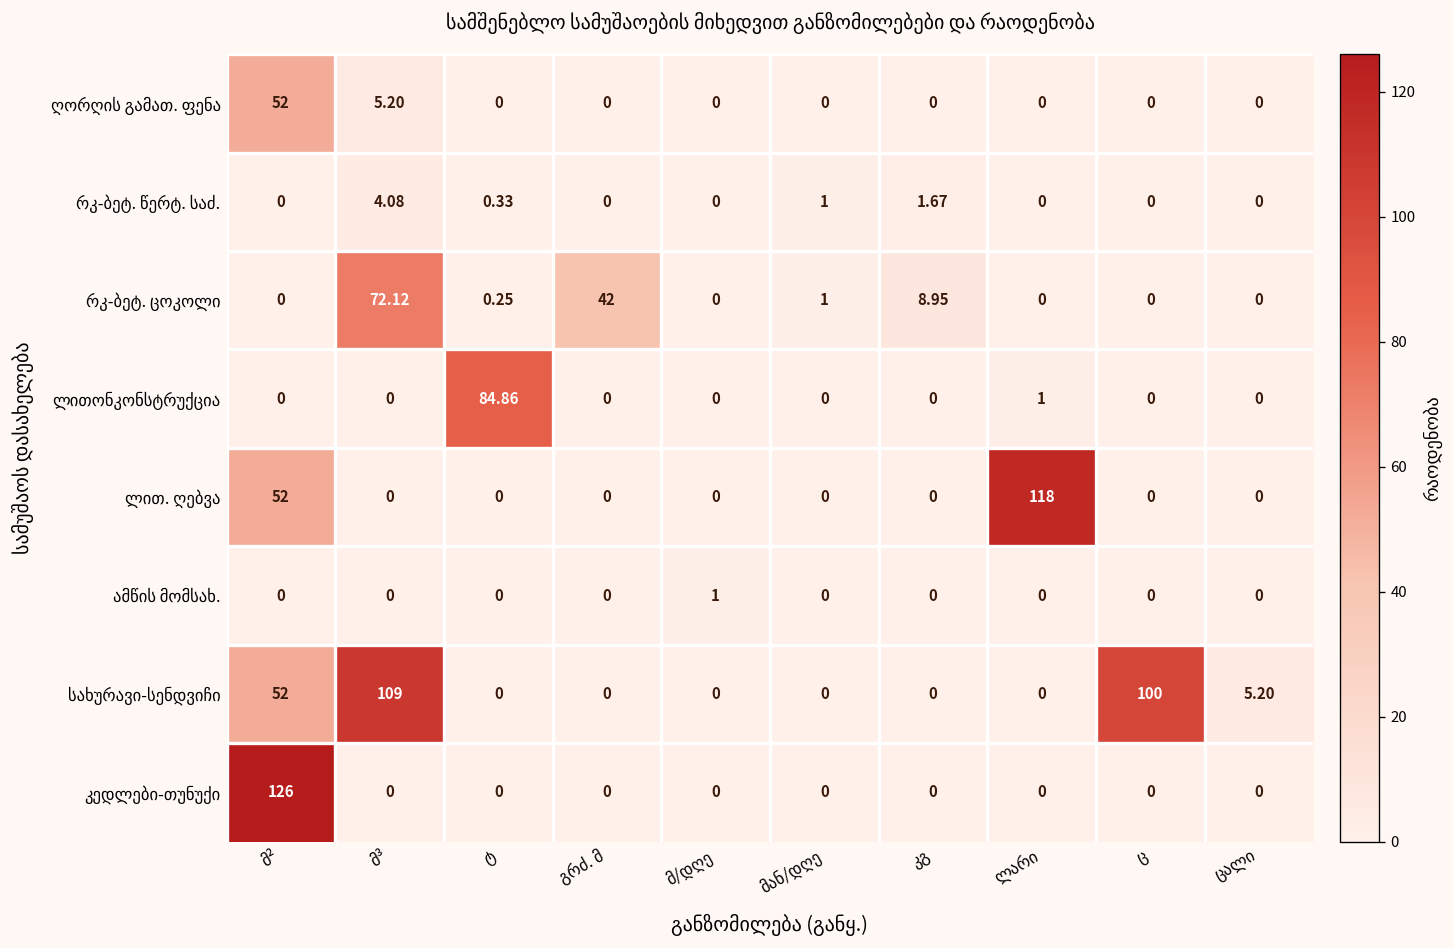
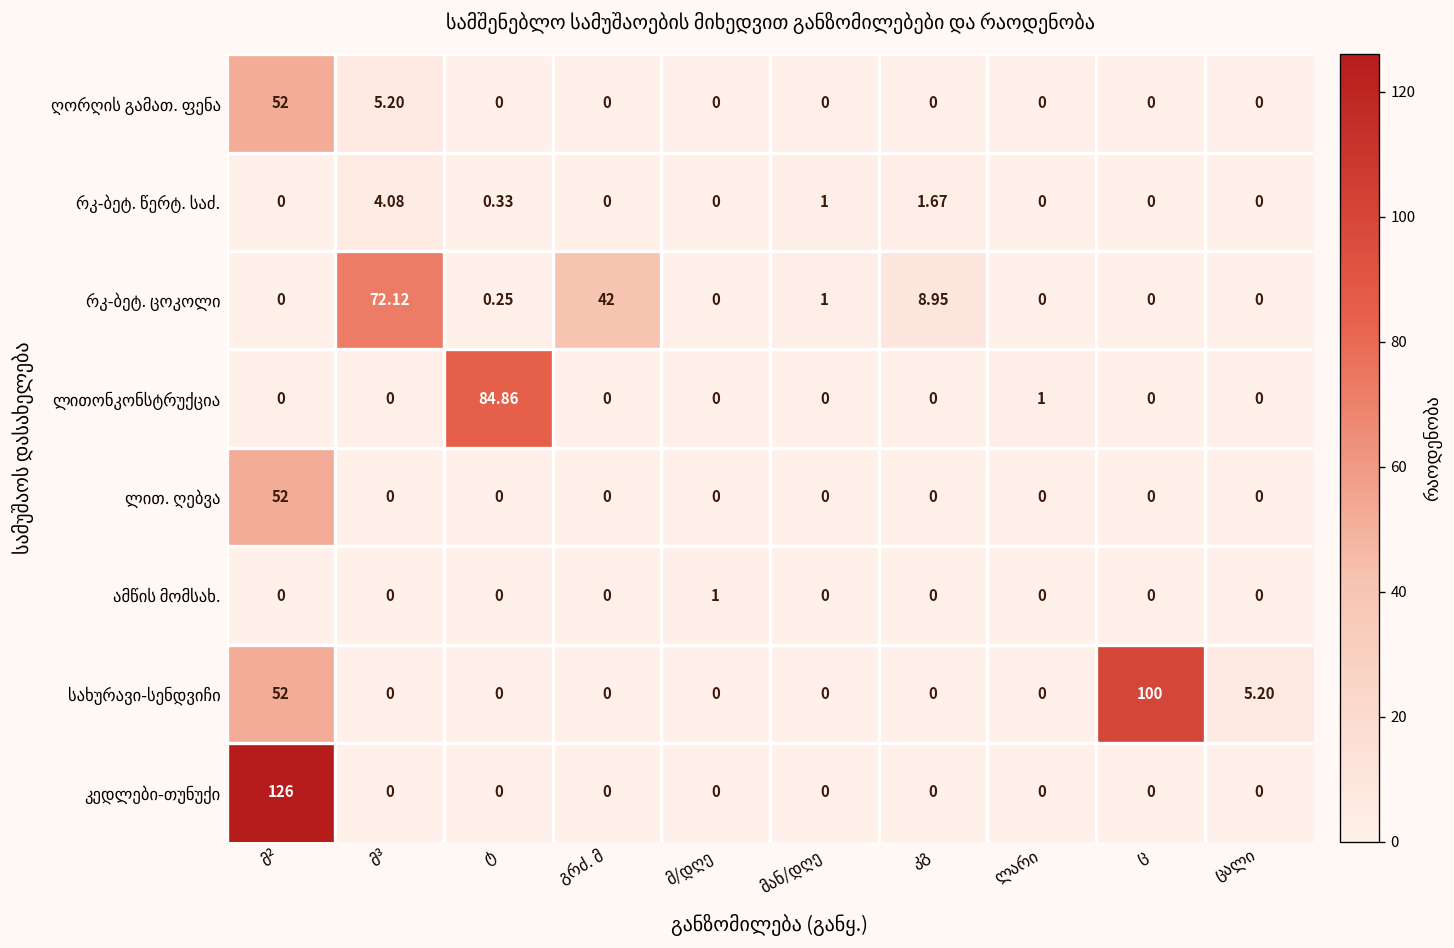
  {
    "ღორღის გამათ. ფენა": {
      "მ²": 52,
      "მ³": 5.20,
      "ტ": 0,
      "გრძ. მ": 0,
      "მ/დღე": 0,
      "მან/დღე": 0,
      "კგ": 0,
      "ლარი": 0,
      "ც": 0,
      "ცალი": 0
    },
    "რკ-ბეტ. წერტ. საძ.": {
      "მ²": 0,
      "მ³": 4.08,
      "ტ": 0.33,
      "გრძ. მ": 0,
      "მ/დღე": 0,
      "მან/დღე": 1,
      "კგ": 1.67,
      "ლარი": 0,
      "ც": 0,
      "ცალი": 0
    },
    "რკ-ბეტ. ცოკოლი": {
      "მ²": 0,
      "მ³": 72.12,
      "ტ": 0.25,
      "გრძ. მ": 42,
      "მ/დღე": 0,
      "მან/დღე": 1,
      "კგ": 8.95,
      "ლარი": 0,
      "ც": 0,
      "ცალი": 0
    },
    "ლითონკონსტრუქცია": {
      "მ²": 0,
      "მ³": 0,
      "ტ": 84.86,
      "გრძ. მ": 0,
      "მ/დღე": 0,
      "მან/დღე": 0,
      "კგ": 0,
      "ლარი": 1,
      "ც": 0,
      "ცალი": 0
    },
    "ლით. ღებვა": {
      "მ²": 52,
      "მ³": 0,
      "ტ": 0,
      "გრძ. მ": 0,
      "მ/დღე": 0,
      "მან/დღე": 0,
      "კგ": 0,
-     "ლარი": 118,
+     "ლარი": 0,
      "ც": 0,
      "ცალი": 0
    },
    "ამწის მომსახ.": {
      "მ²": 0,
      "მ³": 0,
      "ტ": 0,
      "გრძ. მ": 0,
      "მ/დღე": 1,
      "მან/დღე": 0,
      "კგ": 0,
      "ლარი": 0,
      "ც": 0,
      "ცალი": 0
    },
    "სახურავი-სენდვიჩი": {
      "მ²": 52,
-     "მ³": 109,
+     "მ³": 0,
      "ტ": 0,
      "გრძ. მ": 0,
      "მ/დღე": 0,
      "მან/დღე": 0,
      "კგ": 0,
      "ლარი": 0,
      "ც": 100,
      "ცალი": 5.20
    },
    "კედლები-თუნუქი": {
      "მ²": 126,
      "მ³": 0,
      "ტ": 0,
      "გრძ. მ": 0,
      "მ/დღე": 0,
      "მან/დღე": 0,
      "კგ": 0,
      "ლარი": 0,
      "ც": 0,
      "ცალი": 0
    }
  }
